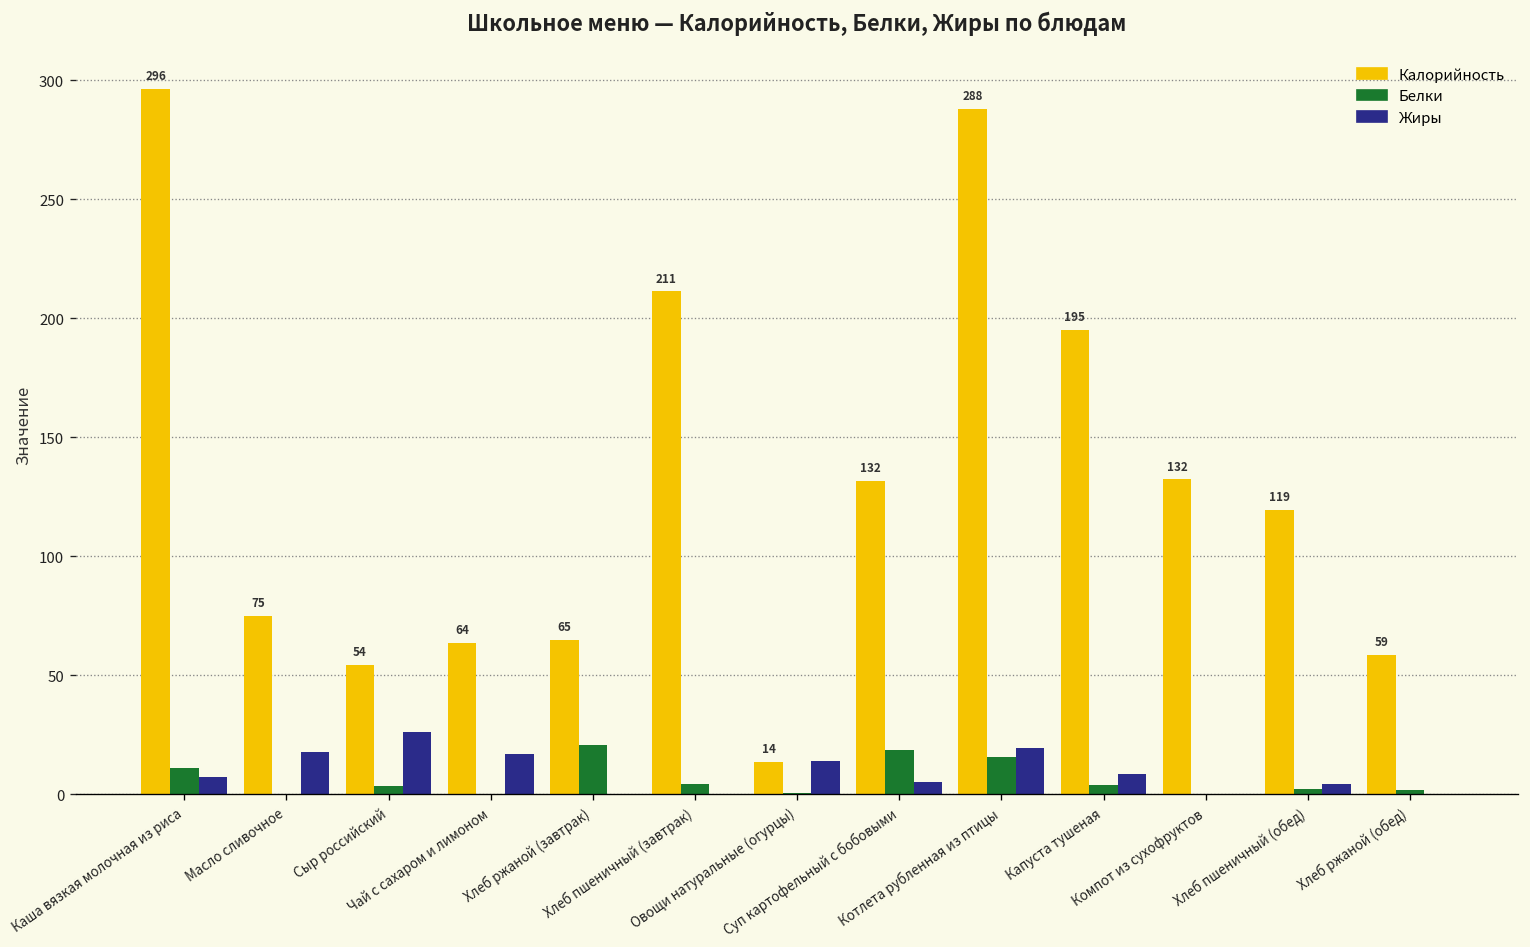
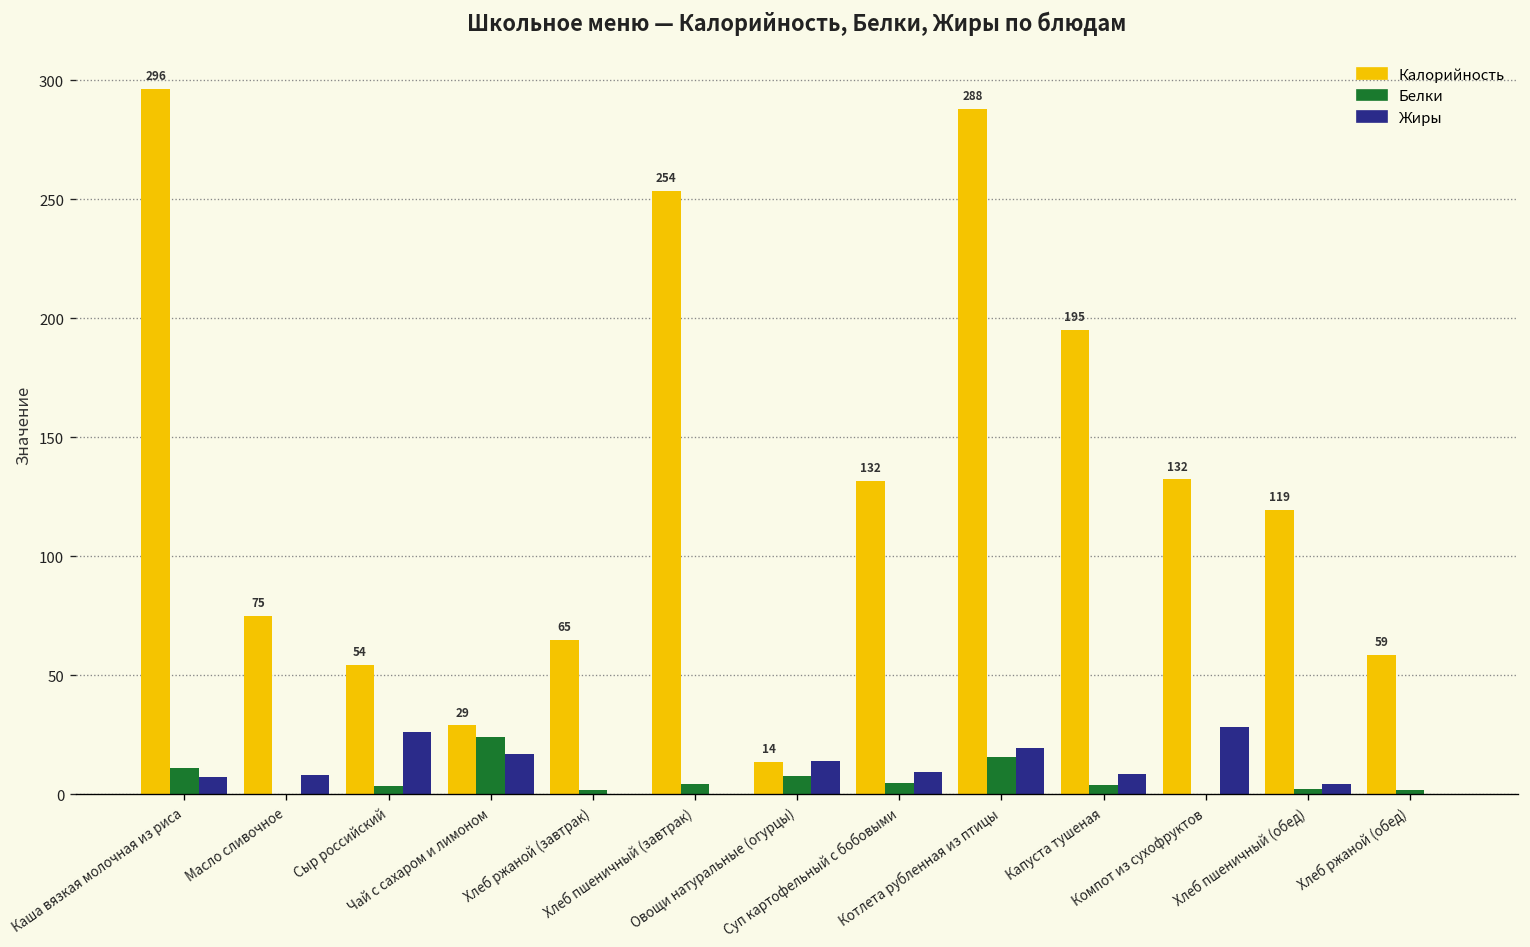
  {
    "Калорийность": {
      "Каша вязкая молочная из риса": 296,
      "Масло сливочное": 75,
      "Сыр российский": 54,
-     "Чай с сахаром и лимоном": 64,
+     "Чай с сахаром и лимоном": 29,
      "Хлеб ржаной (завтрак)": 65,
-     "Хлеб пшеничный (завтрак)": 211,
+     "Хлеб пшеничный (завтрак)": 254,
      "Овощи натуральные (огурцы)": 14,
      "Суп картофельный с бобовыми": 132,
      "Котлета рубленная из птицы": 288,
      "Капуста тушеная": 195,
      "Компот из сухофруктов": 132,
      "Хлеб пшеничный (обед)": 119,
      "Хлеб ржаной (обед)": 59
    },
    "Белки": {
      "Каша вязкая молочная из риса": 11,
      "Сыр российский": 4,
-     "Чай с сахаром и лимоном": 0,
-     "Хлеб ржаной (завтрак)": 21,
+     "Чай с сахаром и лимоном": 24,
+     "Хлеб ржаной (завтрак)": 2,
      "Хлеб пшеничный (завтрак)": 4,
-     "Овощи натуральные (огурцы)": 1,
-     "Суп картофельный с бобовыми": 19,
+     "Овощи натуральные (огурцы)": 8,
+     "Суп картофельный с бобовыми": 5,
      "Котлета рубленная из птицы": 16,
      "Капуста тушеная": 4,
      "Хлеб пшеничный (обед)": 3,
      "Хлеб ржаной (обед)": 2
    },
    "Жиры": {
      "Каша вязкая молочная из риса": 7,
-     "Масло сливочное": 18,
+     "Масло сливочное": 8,
      "Сыр российский": 26,
      "Чай с сахаром и лимоном": 17,
      "Овощи натуральные (огурцы)": 14,
-     "Суп картофельный с бобовыми": 5,
+     "Суп картофельный с бобовыми": 10,
      "Котлета рубленная из птицы": 20,
      "Капуста тушеная": 9,
-     "Компот из сухофруктов": 0,
+     "Компот из сухофруктов": 29,
      "Хлеб пшеничный (обед)": 4
    }
  }
